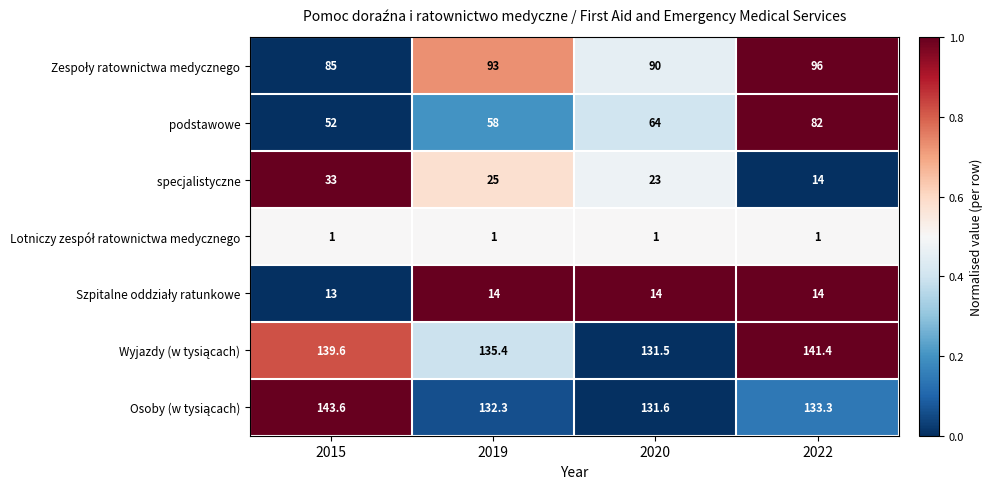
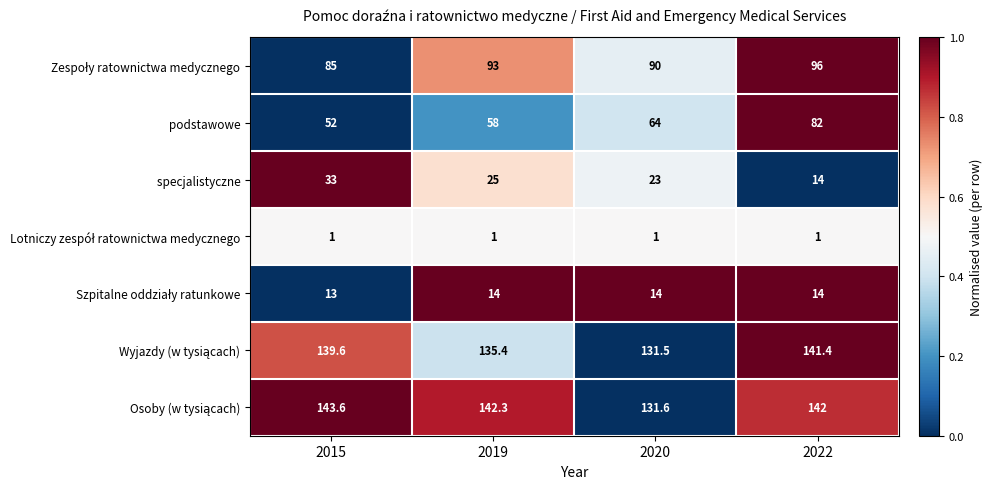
  {
    "Zespoły ratownictwa medycznego": {
      "2015": 85,
      "2019": 93,
      "2020": 90,
      "2022": 96
    },
    "podstawowe": {
      "2015": 52,
      "2019": 58,
      "2020": 64,
      "2022": 82
    },
    "specjalistyczne": {
      "2015": 33,
      "2019": 25,
      "2020": 23,
      "2022": 14
    },
    "Lotniczy zespół ratownictwa medycznego": {
      "2015": 1,
      "2019": 1,
      "2020": 1,
      "2022": 1
    },
    "Szpitalne oddziały ratunkowe": {
      "2015": 13,
      "2019": 14,
      "2020": 14,
      "2022": 14
    },
    "Wyjazdy (w tysiącach)": {
      "2015": 139.6,
      "2019": 135.4,
      "2020": 131.5,
      "2022": 141.4
    },
    "Osoby (w tysiącach)": {
      "2015": 143.6,
-     "2019": 132.3,
+     "2019": 142.3,
      "2020": 131.6,
-     "2022": 133.3
+     "2022": 142
    }
  }
